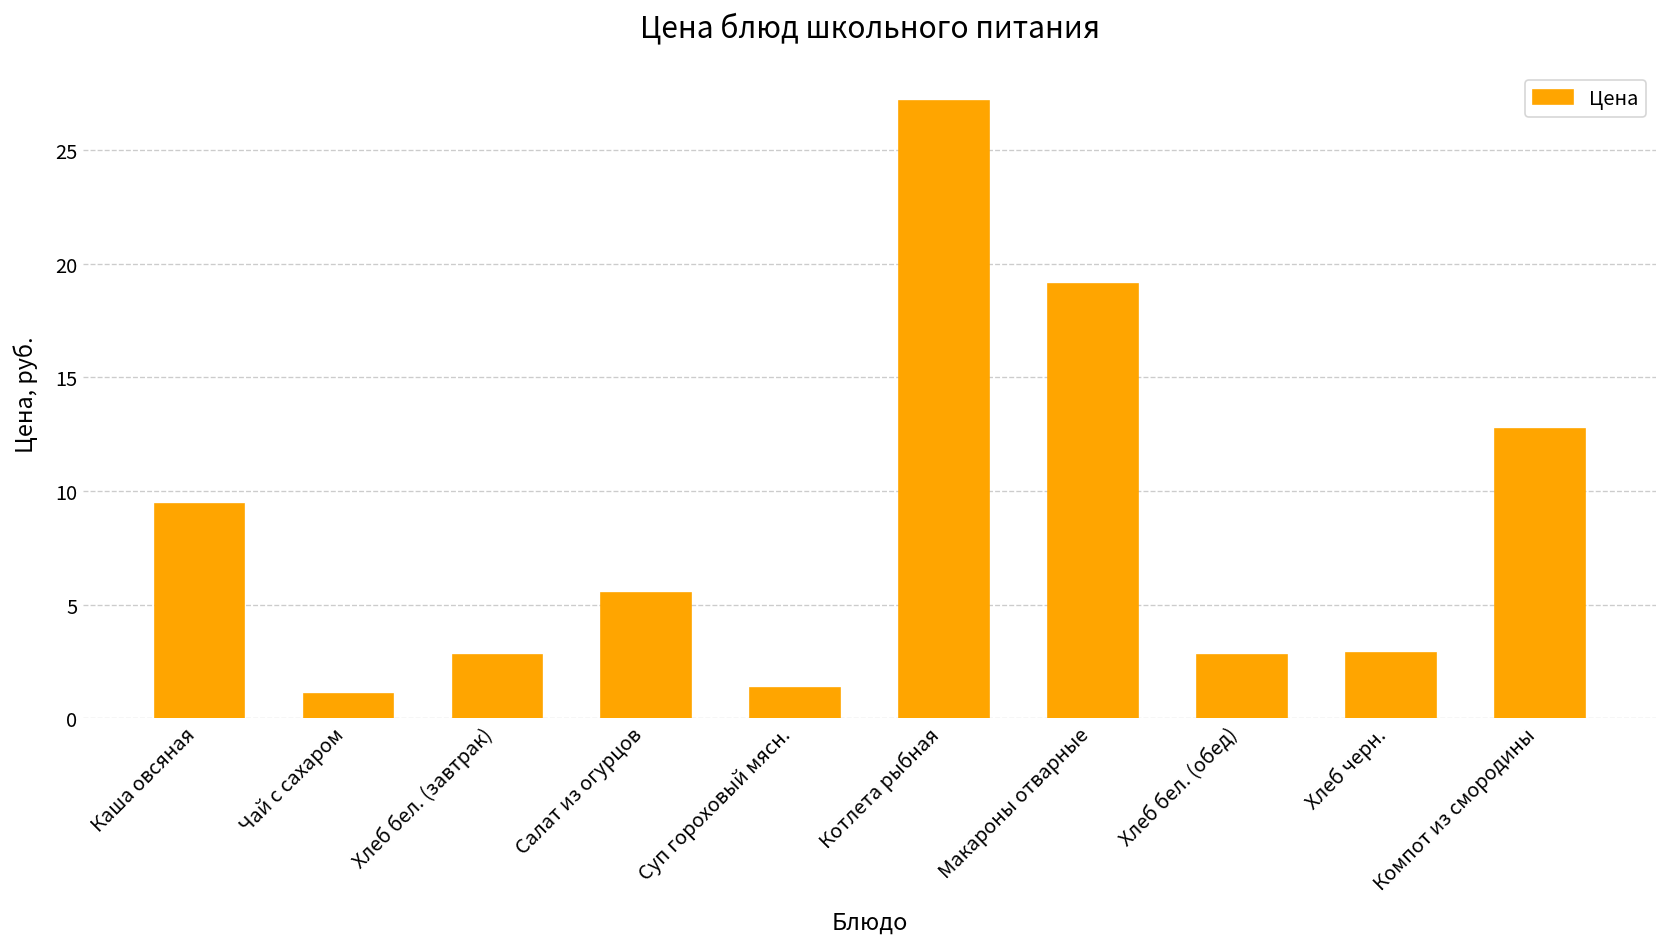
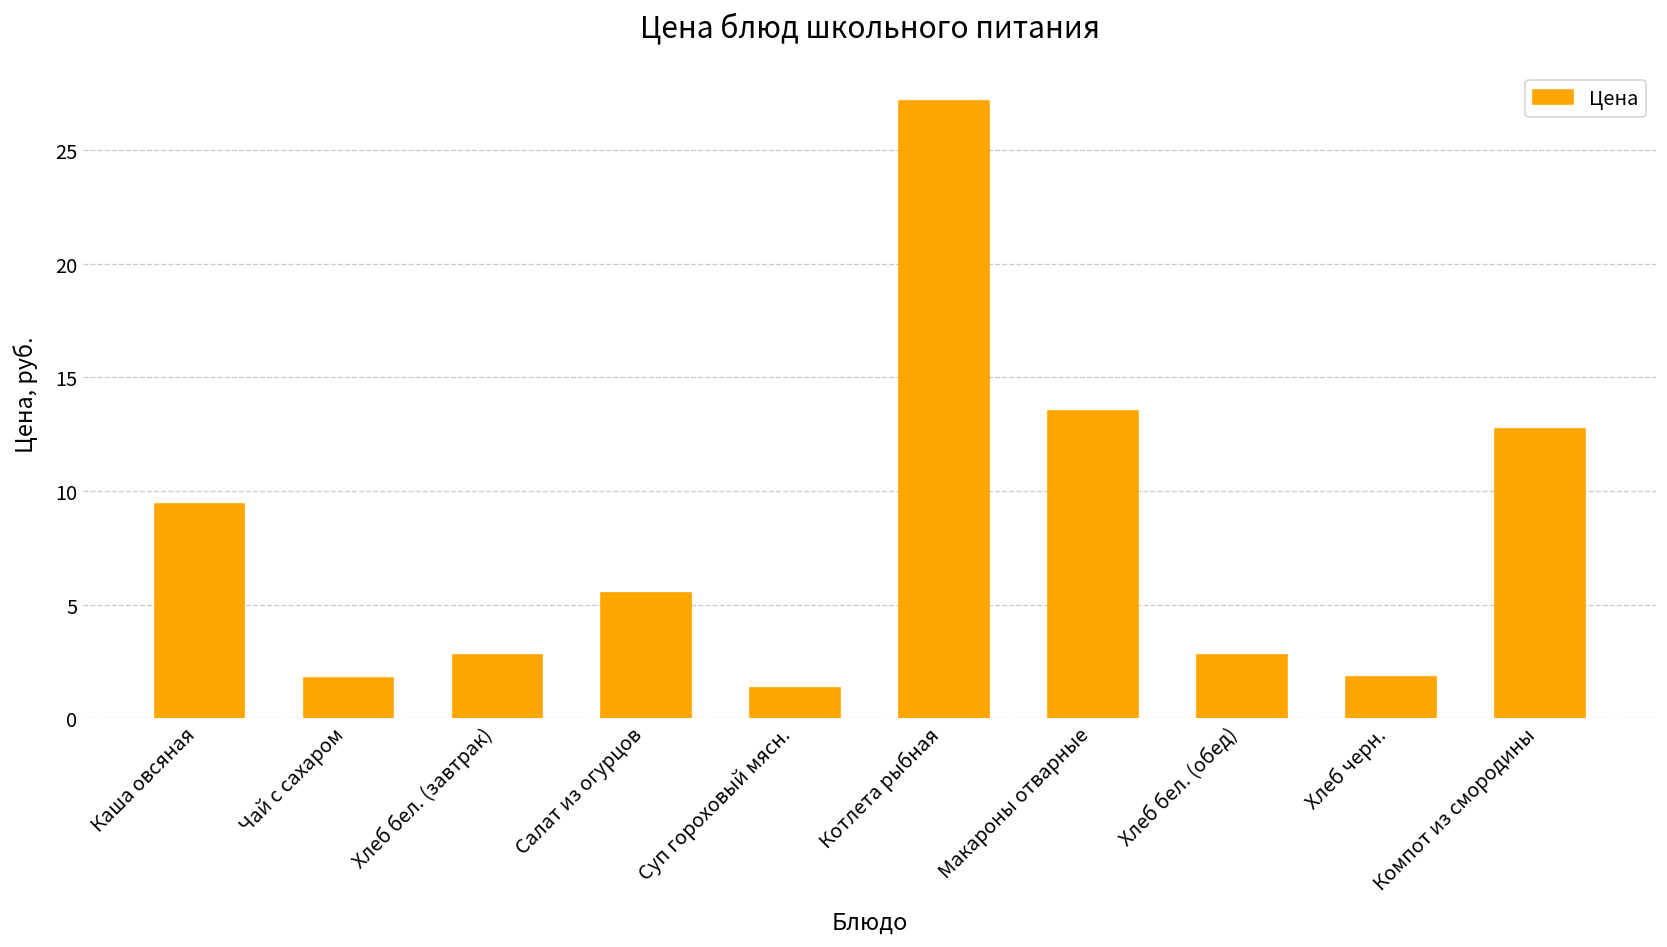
  {
    "Каша овсяная": 9.4,
-   "Чай с сахаром": 1.1,
+   "Чай с сахаром": 1.8,
    "Хлеб бел. (завтрак)": 2.8,
    "Салат из огурцов": 5.5,
    "Суп гороховый мясн.": 1.3,
    "Котлета рыбная": 27.2,
-   "Макароны отварные": 19.1,
+   "Макароны отварные": 13.5,
    "Хлеб бел. (обед)": 2.8,
-   "Хлеб черн.": 2.9,
+   "Хлеб черн.": 1.8,
    "Компот из смородины": 12.7
  }
